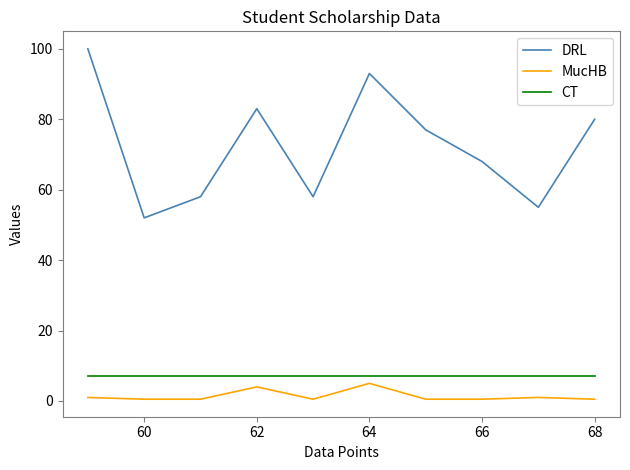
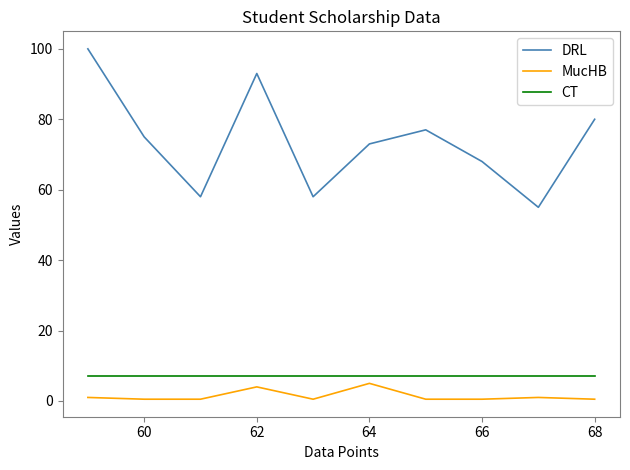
  {
    "DRL": {
-     "60": 52,
-     "62": 83,
-     "64": 93,
+     "60": 75,
+     "62": 93,
+     "64": 73,
      "66": 68,
      "68": 80
    },
    "MucHB": {
      "60": 1,
      "62": 4,
      "64": 5,
      "66": 1,
      "68": 1
    },
    "CT": {
      "60": 7,
      "62": 7,
      "64": 7,
      "66": 7,
      "68": 7
    }
  }
